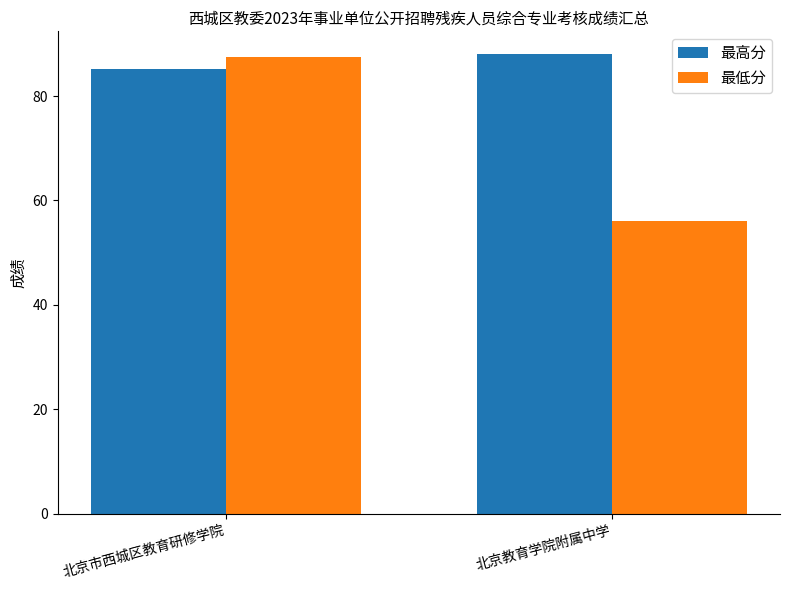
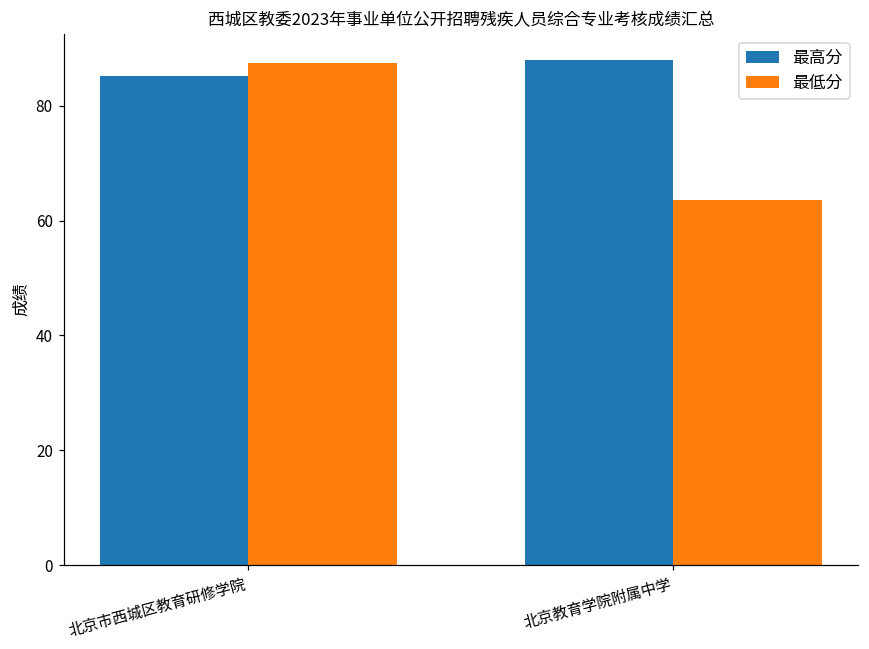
  {
    "最高分": {
      "北京市西城区教育研修学院": 85,
      "北京教育学院附属中学": 88
    },
    "最低分": {
      "北京市西城区教育研修学院": 87,
-     "北京教育学院附属中学": 56
+     "北京教育学院附属中学": 64
    }
  }
